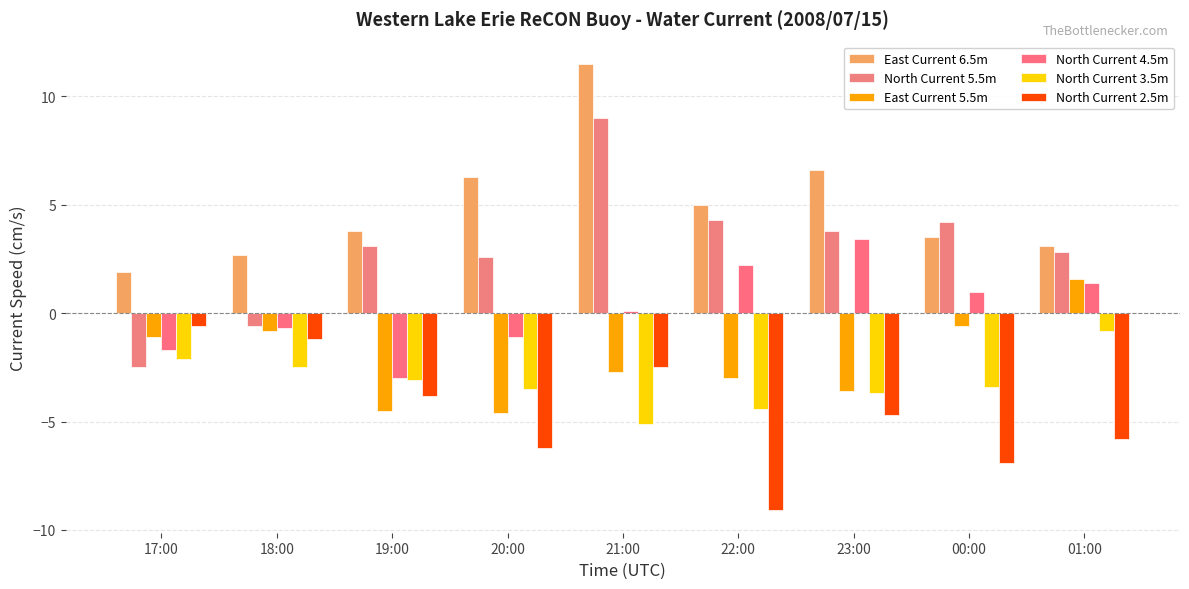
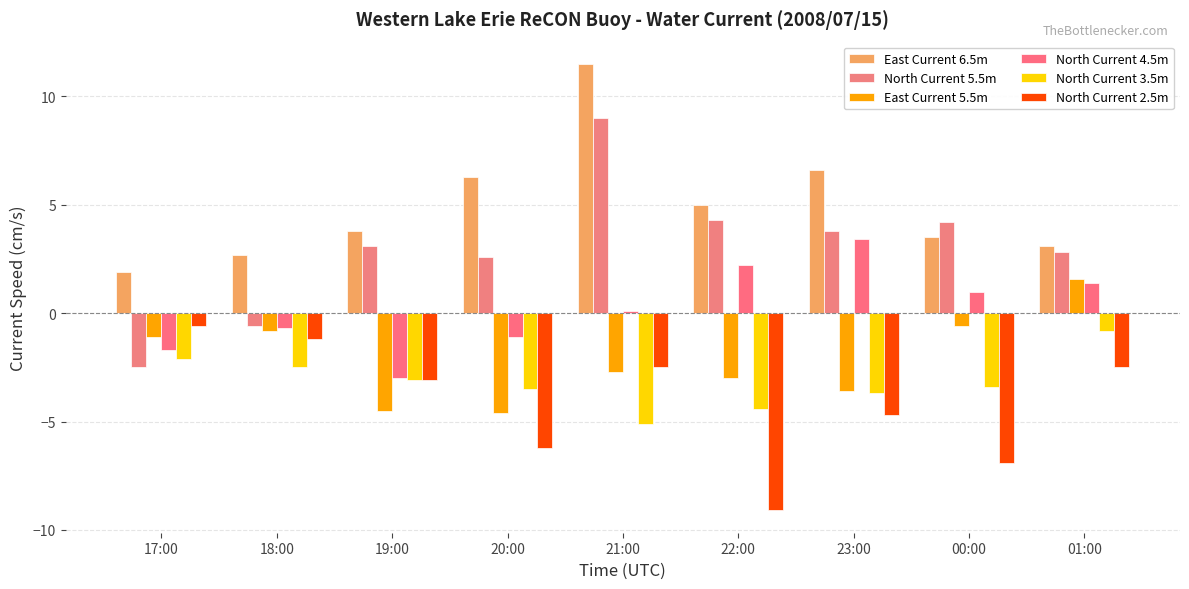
  {
    "North Current 2.5m": {
      "17:00": -0.6,
      "18:00": -1.2,
-     "19:00": -3.8,
+     "19:00": -3.1,
      "20:00": -6.2,
      "21:00": -2.5,
      "22:00": -9.1,
      "23:00": -4.7,
      "00:00": -6.9,
-     "01:00": -5.8
+     "01:00": -2.5
    }
  }
